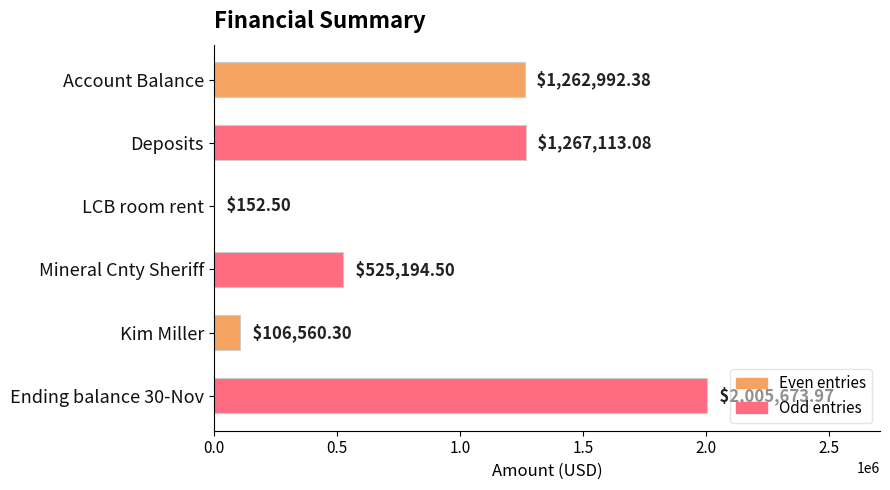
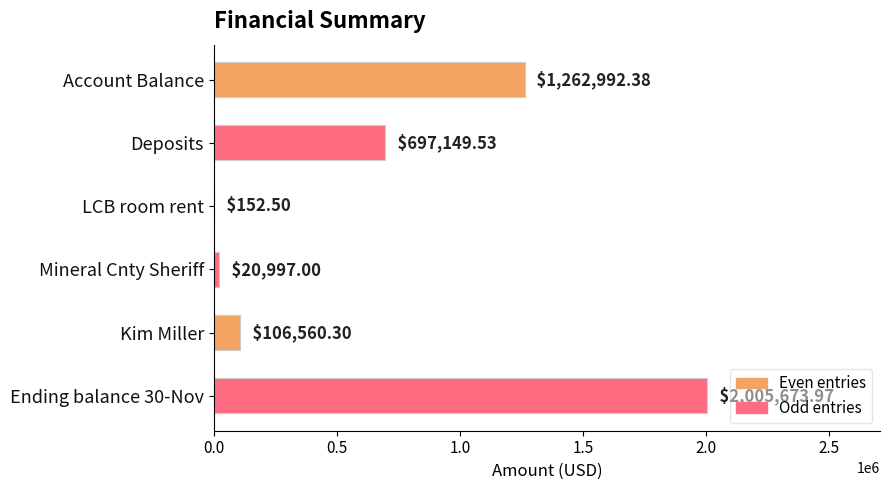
  {
    "Account Balance": "$1,262,992.38",
-   "Deposits": "$1,267,113.08",
+   "Deposits": "$697,149.53",
    "LCB room rent": "$152.50",
-   "Mineral Cnty Sheriff": "$525,194.50",
+   "Mineral Cnty Sheriff": "$20,997.00",
    "Kim Miller": "$106,560.30"
  }
